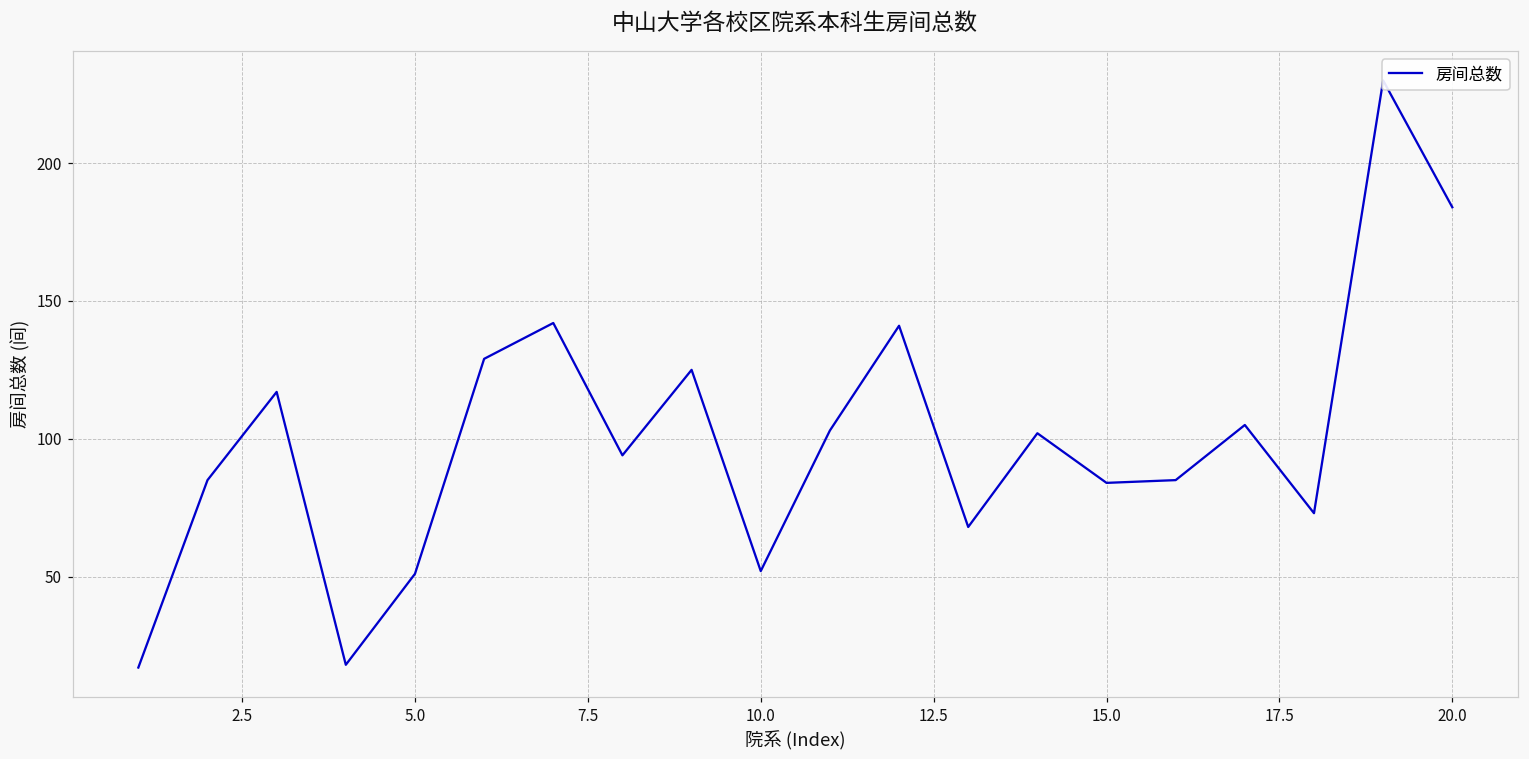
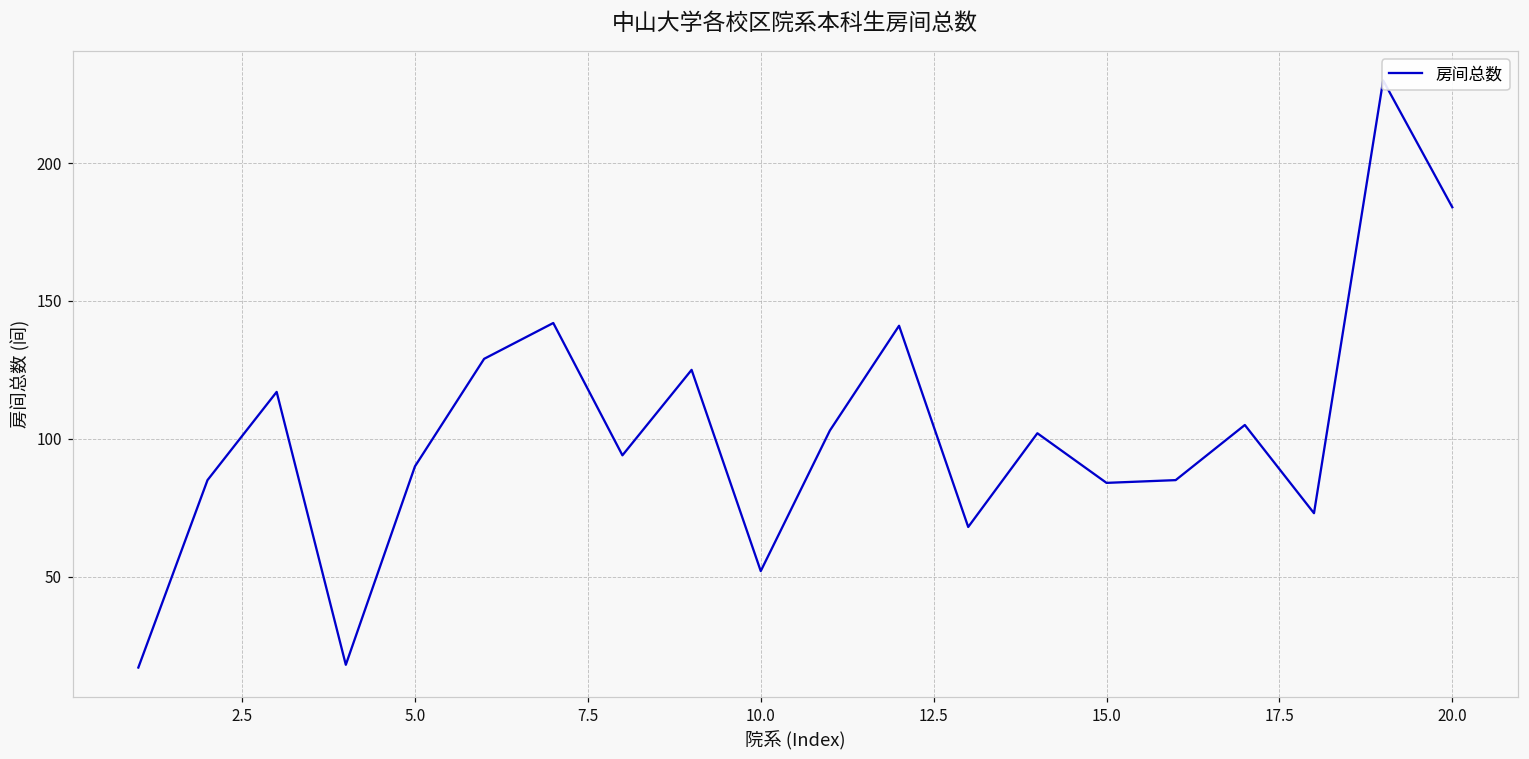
  {
-   "5.0": 51,
+   "5.0": 90,
    "10.0": 52,
    "15.0": 84,
    "20.0": 184
  }
